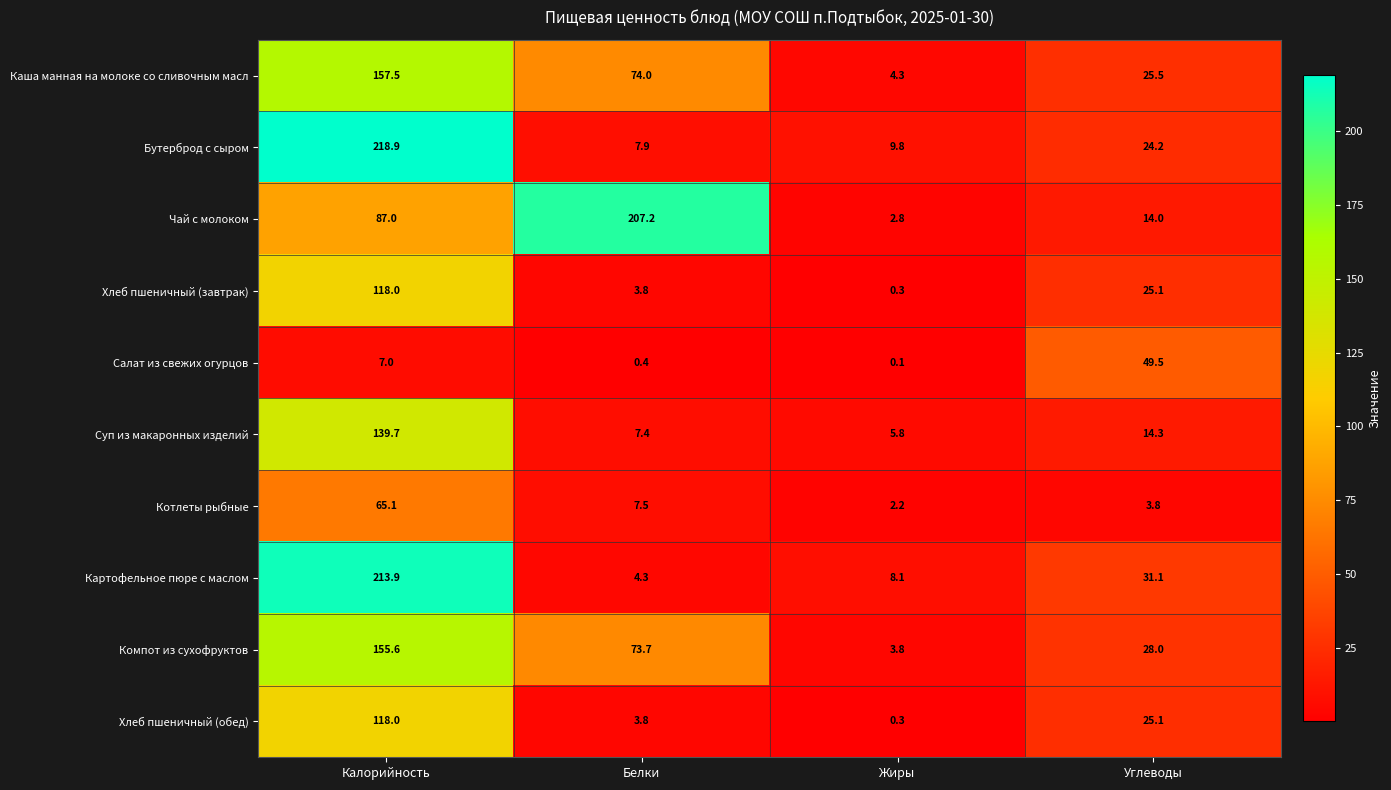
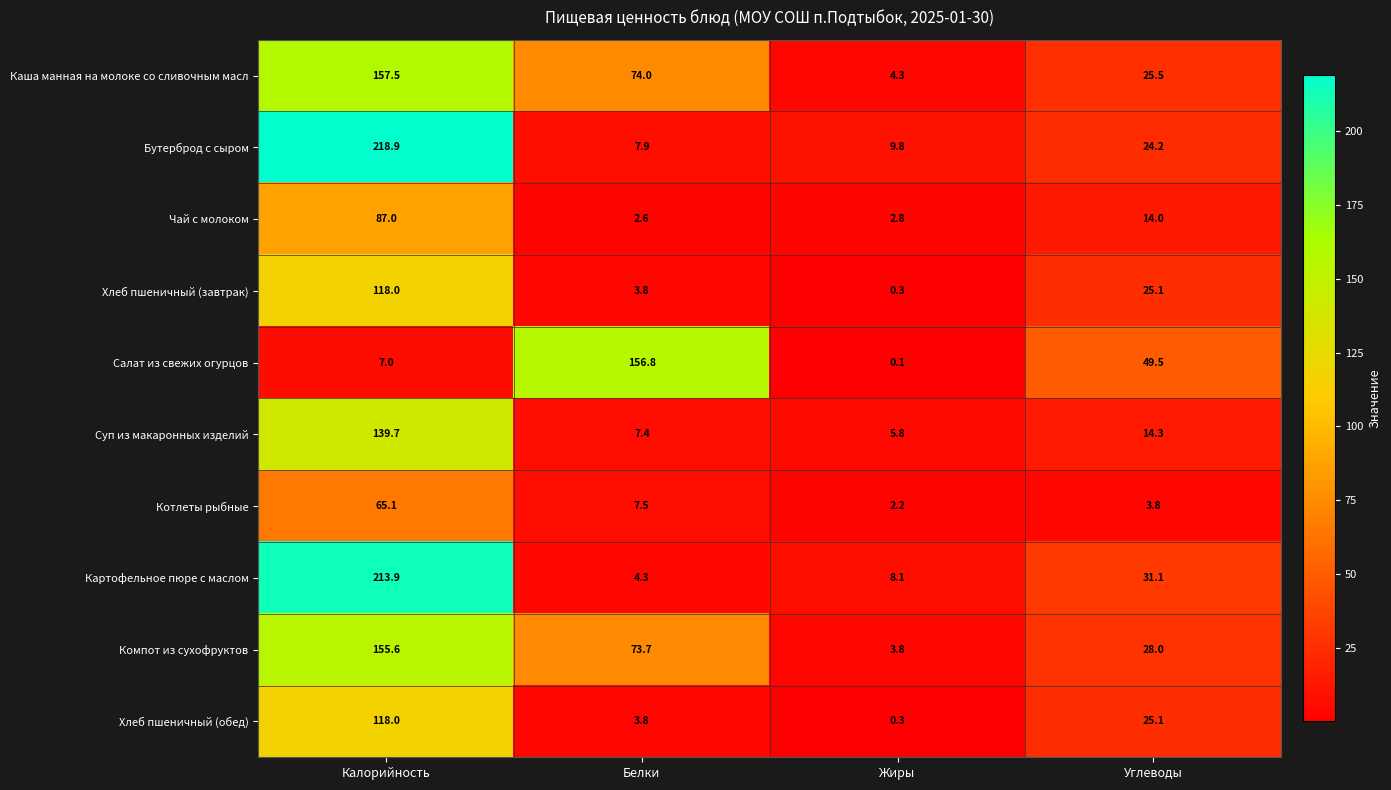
  {
    "Каша манная на молоке со сливочным масл": {
      "Калорийность": 157.5,
      "Белки": 74.0,
      "Жиры": 4.3,
      "Углеводы": 25.5
    },
    "Бутерброд с сыром": {
      "Калорийность": 218.9,
      "Белки": 7.9,
      "Жиры": 9.8,
      "Углеводы": 24.2
    },
    "Чай с молоком": {
      "Калорийность": 87.0,
-     "Белки": 207.2,
+     "Белки": 2.6,
      "Жиры": 2.8,
      "Углеводы": 14.0
    },
    "Хлеб пшеничный (завтрак)": {
      "Калорийность": 118.0,
      "Белки": 3.8,
      "Жиры": 0.3,
      "Углеводы": 25.1
    },
    "Салат из свежих огурцов": {
      "Калорийность": 7.0,
-     "Белки": 0.4,
+     "Белки": 156.8,
      "Жиры": 0.1,
      "Углеводы": 49.5
    },
    "Суп из макаронных изделий": {
      "Калорийность": 139.7,
      "Белки": 7.4,
      "Жиры": 5.8,
      "Углеводы": 14.3
    },
    "Котлеты рыбные": {
      "Калорийность": 65.1,
      "Белки": 7.5,
      "Жиры": 2.2,
      "Углеводы": 3.8
    },
    "Картофельное пюре с маслом": {
      "Калорийность": 213.9,
      "Белки": 4.3,
      "Жиры": 8.1,
      "Углеводы": 31.1
    },
    "Компот из сухофруктов": {
      "Калорийность": 155.6,
      "Белки": 73.7,
      "Жиры": 3.8,
      "Углеводы": 28.0
    },
    "Хлеб пшеничный (обед)": {
      "Калорийность": 118.0,
      "Белки": 3.8,
      "Жиры": 0.3,
      "Углеводы": 25.1
    }
  }
